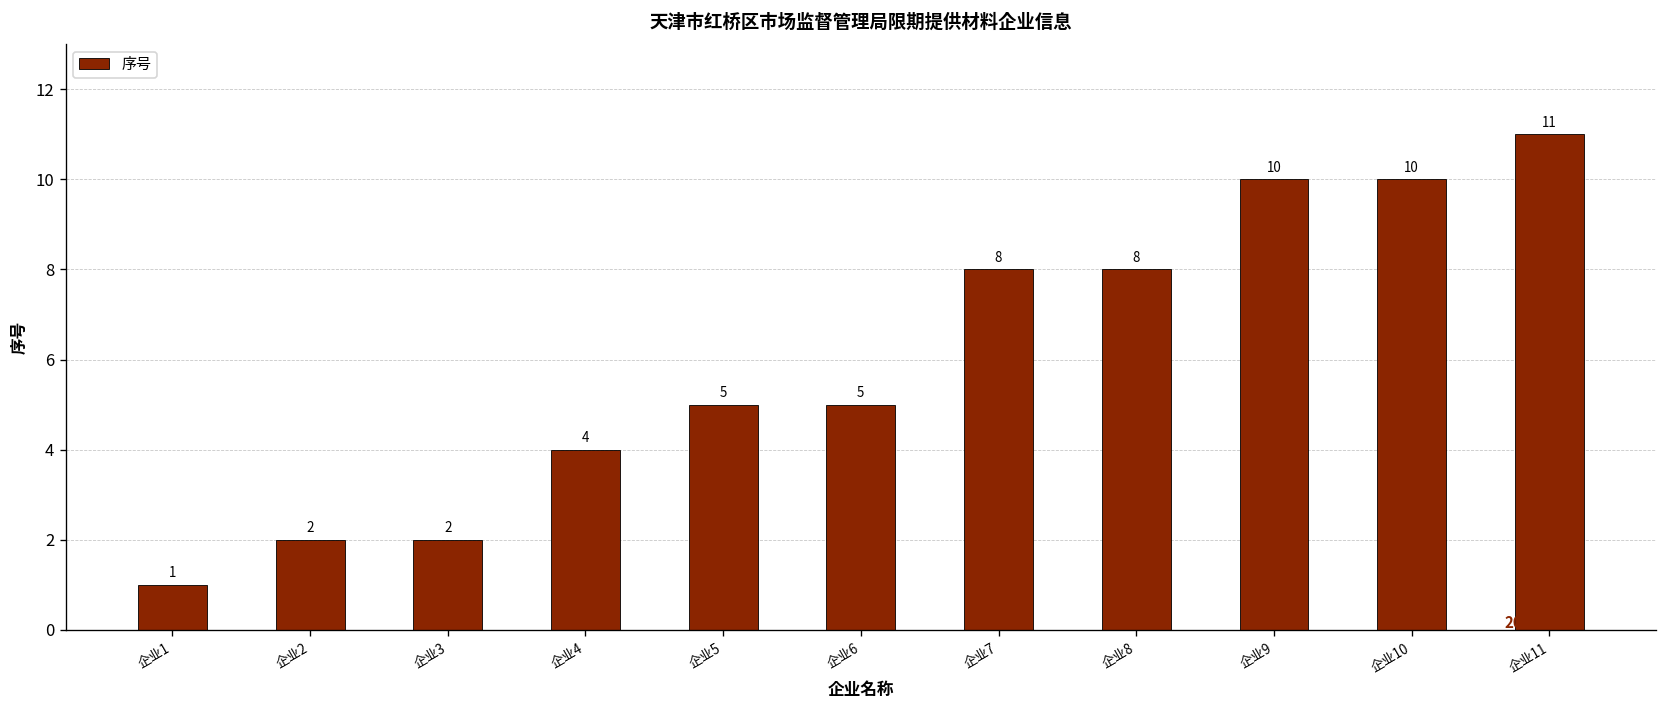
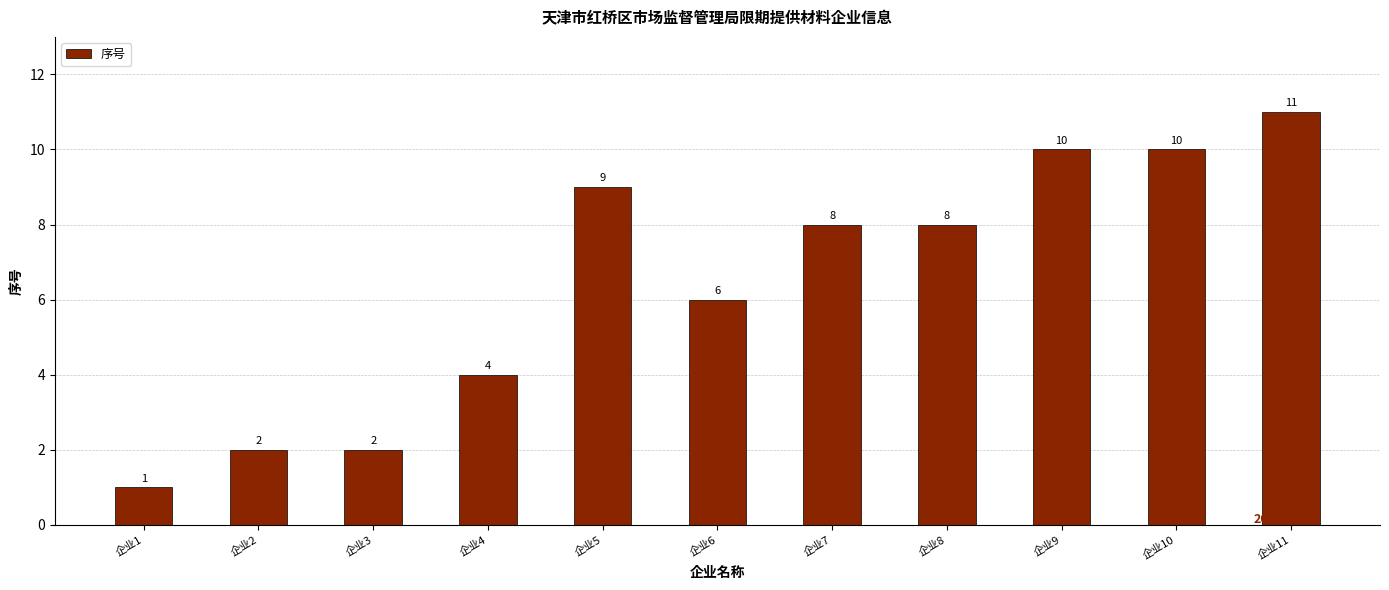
  {
    "企业1": 1,
    "企业2": 2,
    "企业3": 2,
    "企业4": 4,
-   "企业5": 5,
-   "企业6": 5,
+   "企业5": 9,
+   "企业6": 6,
    "企业7": 8,
    "企业8": 8,
    "企业9": 10,
    "企业10": 10,
    "企业11": 11
  }
